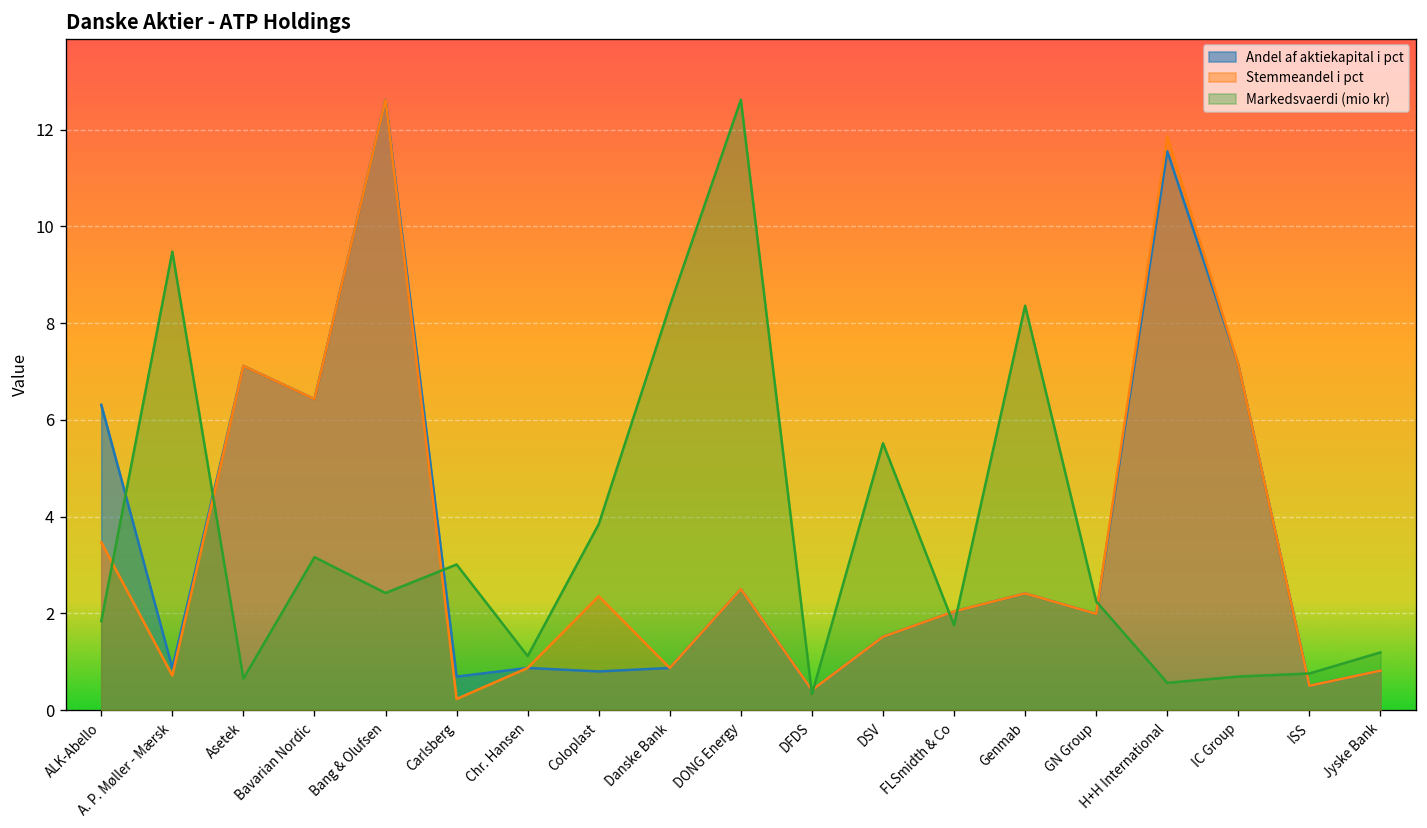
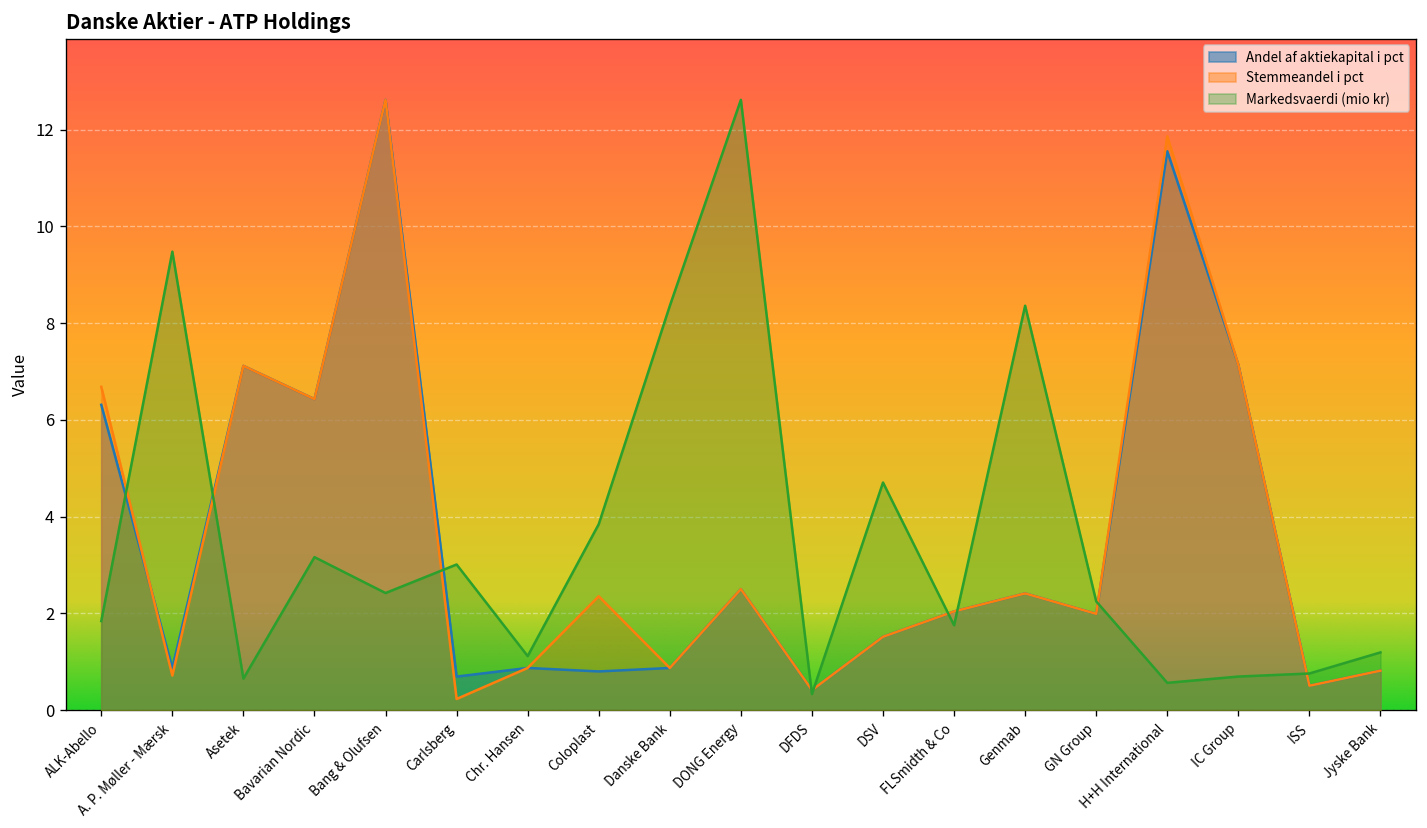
  {
    "Andel af aktiekapital i pct": {
      "ALK-Abello": 6.3,
      "A. P. Møller - Mærsk": 0.9,
      "Carlsberg": 0.7,
      "Coloplast": 0.8,
      "H+H International": 11.6
    },
    "Stemmeandel i pct": {
-     "ALK-Abello": 3.5,
+     "ALK-Abello": 6.7,
      "A. P. Møller - Mærsk": 0.7,
      "Carlsberg": 0.2,
      "Coloplast": 2.4,
      "H+H International": 11.9
    },
    "Markedsvaerdi (mio kr)": {
      "ALK-Abello": 1.8,
      "A. P. Møller - Mærsk": 9.5,
      "Asetek": 0.7,
      "Bavarian Nordic": 3.2,
      "Bang & Olufsen": 2.4,
      "Carlsberg": 3.0,
      "Chr. Hansen": 1.1,
      "Coloplast": 3.8,
      "Danske Bank": 8.4,
      "DONG Energy": 12.6,
      "DFDS": 0.3,
-     "DSV": 5.5,
+     "DSV": 4.7,
      "FLSmidth & Co": 1.8,
      "Genmab": 8.4,
      "GN Group": 2.3,
      "H+H International": 0.6,
      "IC Group": 0.7,
      "ISS": 0.8,
      "Jyske Bank": 1.2
    }
  }
